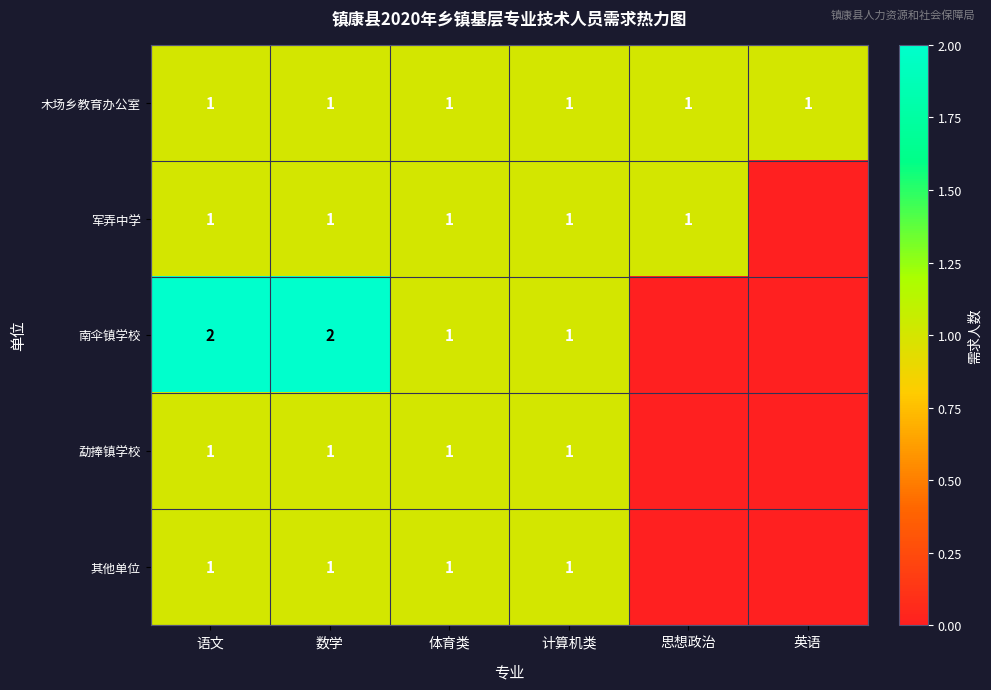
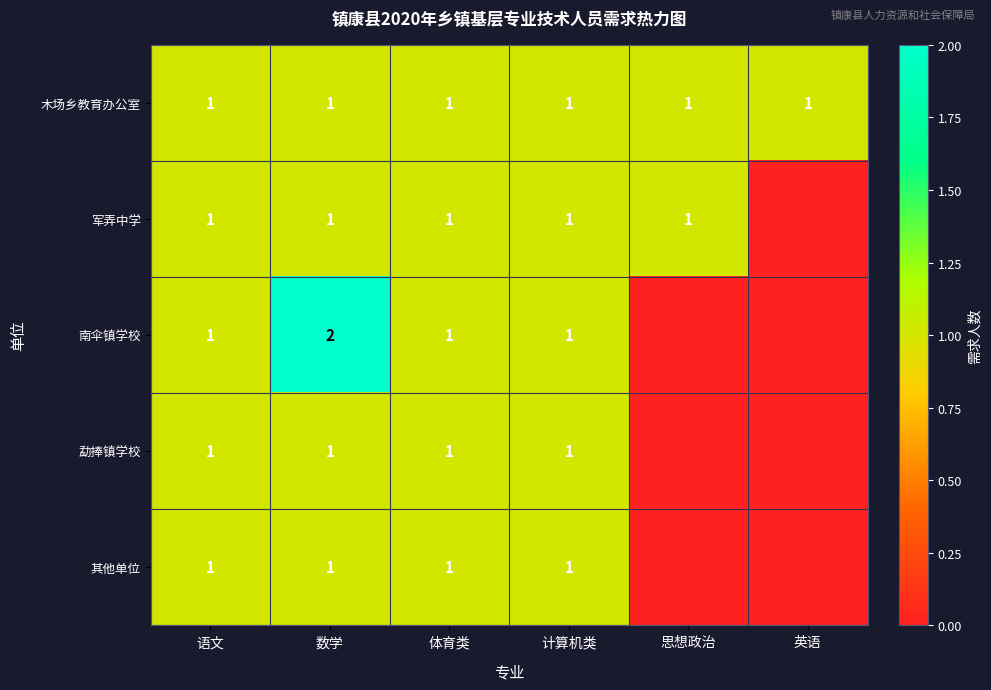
  {
    "木场乡教育办公室": {
      "语文": 1,
      "数学": 1,
      "体育类": 1,
      "计算机类": 1,
      "思想政治": 1,
      "英语": 1
    },
    "军弄中学": {
      "语文": 1,
      "数学": 1,
      "体育类": 1,
      "计算机类": 1,
      "思想政治": 1
    },
    "南伞镇学校": {
-     "语文": 2,
+     "语文": 1,
      "数学": 2,
      "体育类": 1,
      "计算机类": 1
    },
    "勐捧镇学校": {
      "语文": 1,
      "数学": 1,
      "体育类": 1,
      "计算机类": 1
    },
    "其他单位": {
      "语文": 1,
      "数学": 1,
      "体育类": 1,
      "计算机类": 1
    }
  }
